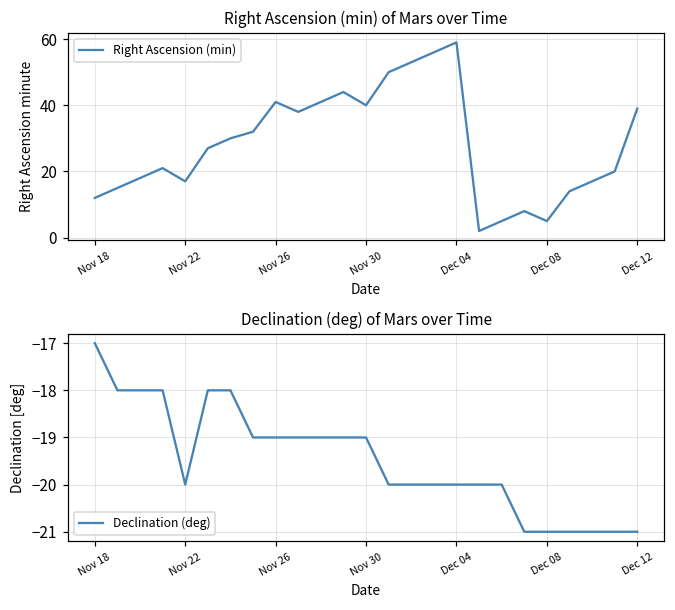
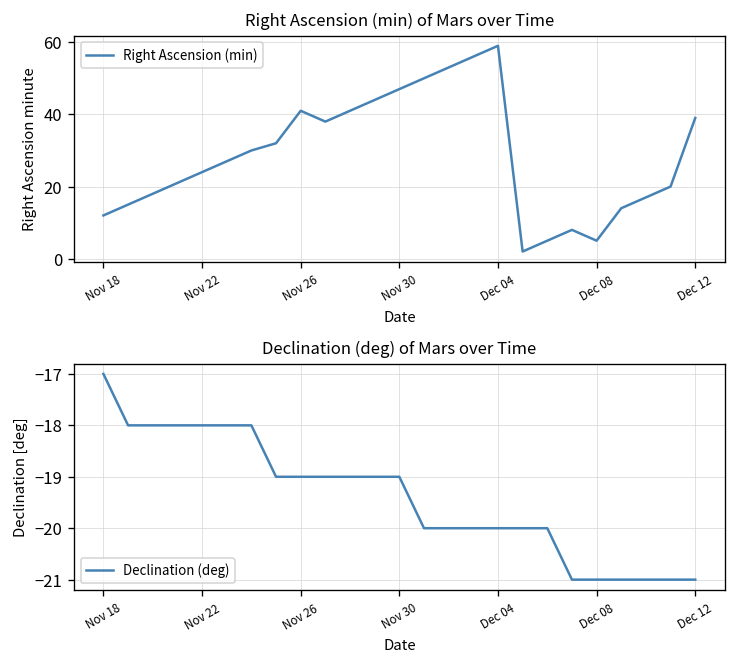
  {
    "Right Ascension (min) of Mars over Time": {
      "Nov 18": 12,
-     "Nov 22": 17,
+     "Nov 22": 24,
      "Nov 26": 41,
-     "Nov 30": 40,
+     "Nov 30": 47,
      "Dec 04": 59,
      "Dec 08": 5,
      "Dec 12": 39
    },
    "Declination (deg) of Mars over Time": {
      "Nov 18": -17,
-     "Nov 22": -20,
+     "Nov 22": -18,
      "Nov 26": -19,
      "Nov 30": -19,
      "Dec 04": -20,
      "Dec 08": -21,
      "Dec 12": -21
    }
  }
